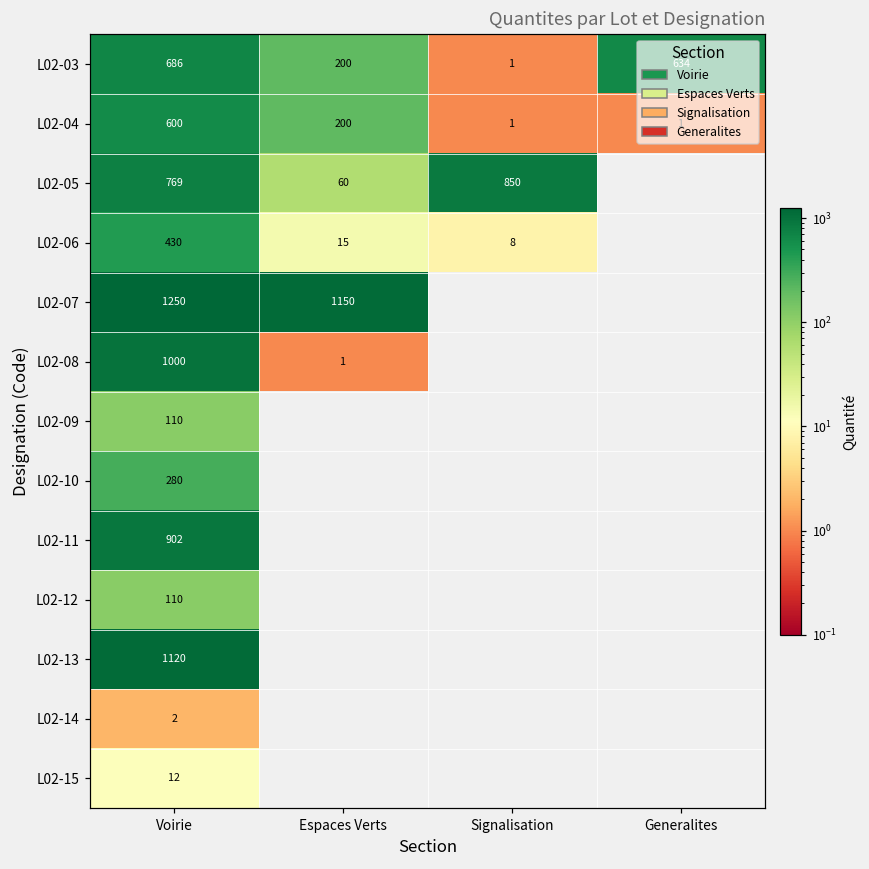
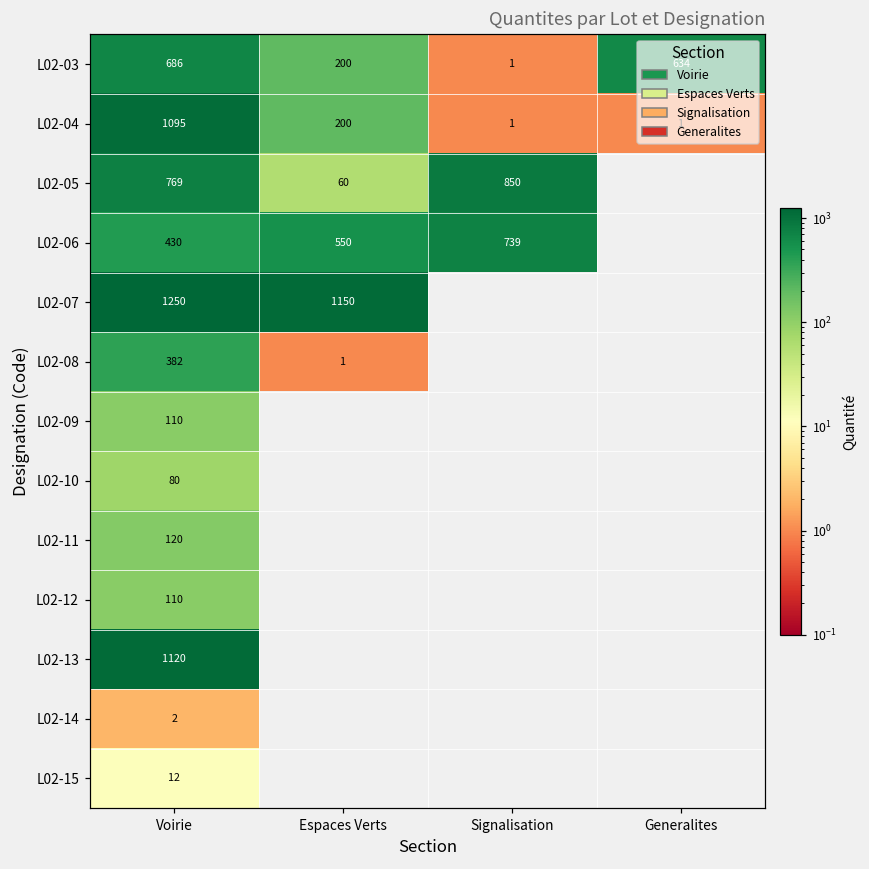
  {
    "L02-03": {
      "Voirie": 686,
      "Espaces Verts": 200,
      "Signalisation": 1
    },
    "L02-04": {
-     "Voirie": 600,
+     "Voirie": 1095,
      "Espaces Verts": 200,
      "Signalisation": 1
    },
    "L02-05": {
      "Voirie": 769,
      "Espaces Verts": 60,
      "Signalisation": 850
    },
    "L02-06": {
      "Voirie": 430,
-     "Espaces Verts": 15,
-     "Signalisation": 8
+     "Espaces Verts": 550,
+     "Signalisation": 739
    },
    "L02-07": {
      "Voirie": 1250,
      "Espaces Verts": 1150
    },
    "L02-08": {
-     "Voirie": 1000,
+     "Voirie": 382,
      "Espaces Verts": 1
    },
    "L02-09": {
      "Voirie": 110
    },
    "L02-10": {
-     "Voirie": 280
+     "Voirie": 80
    },
    "L02-11": {
-     "Voirie": 902
+     "Voirie": 120
    },
    "L02-12": {
      "Voirie": 110
    },
    "L02-13": {
      "Voirie": 1120
    },
    "L02-14": {
      "Voirie": 2
    },
    "L02-15": {
      "Voirie": 12
    }
  }
